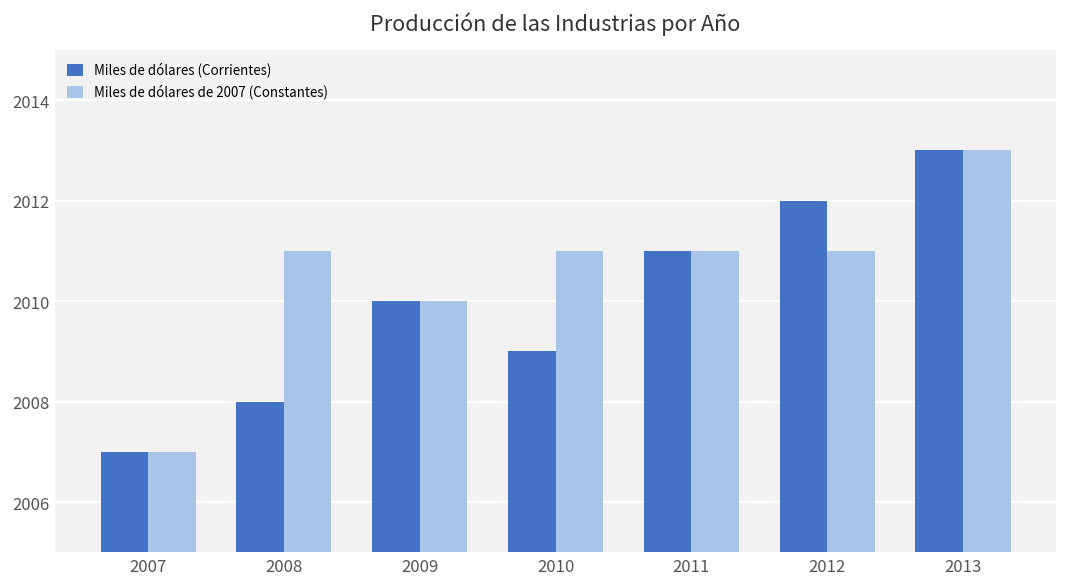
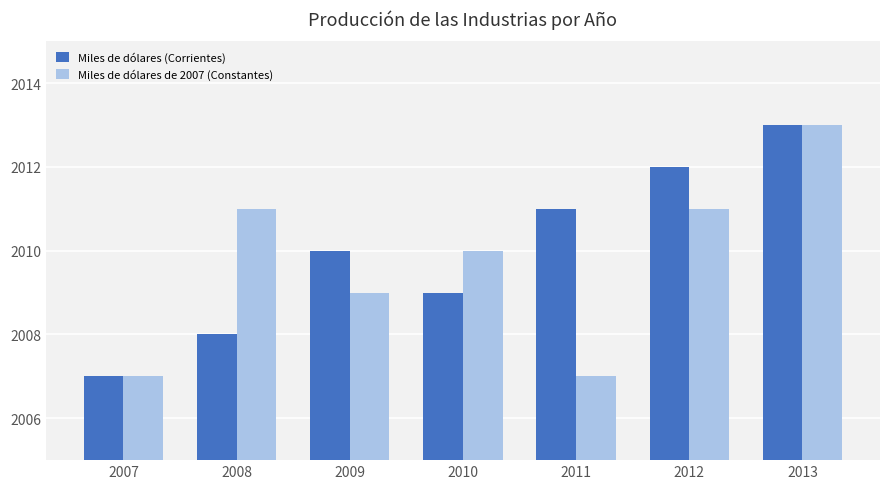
  {
    "Miles de dólares (Corrientes)": {
      "2007": 2007,
      "2008": 2008,
      "2009": 2010,
      "2010": 2009,
      "2011": 2011,
      "2012": 2012,
      "2013": 2013
    },
    "Miles de dólares de 2007 (Constantes)": {
      "2007": 2007,
      "2008": 2011,
-     "2009": 2010,
-     "2010": 2011,
-     "2011": 2011,
+     "2009": 2009,
+     "2010": 2010,
+     "2011": 2007,
      "2012": 2011,
      "2013": 2013
    }
  }
